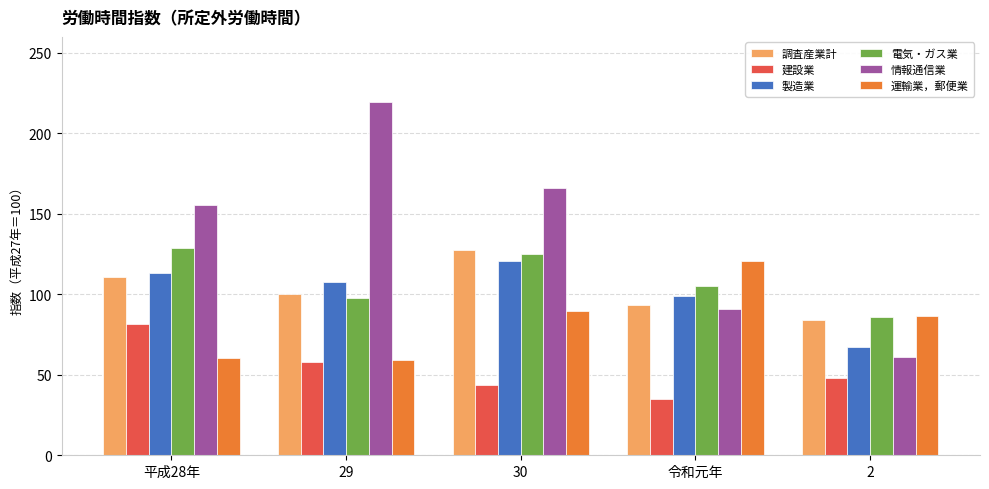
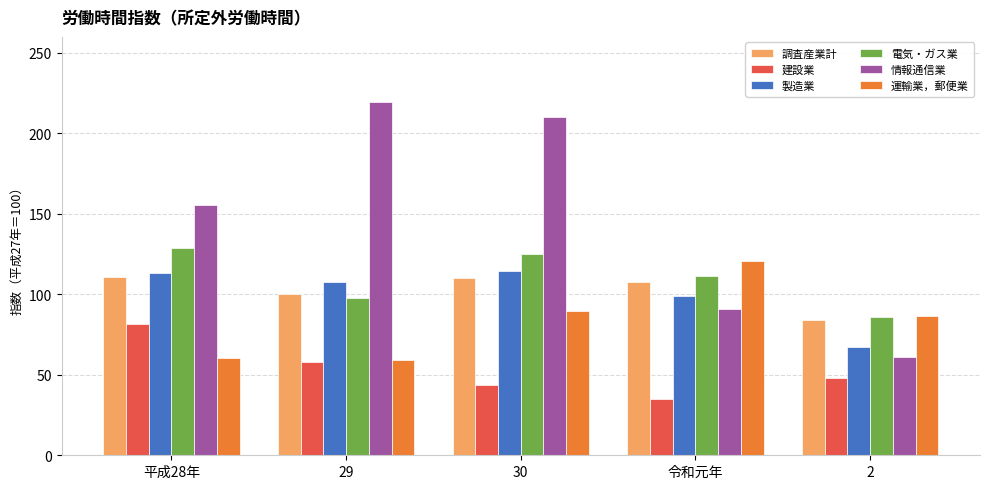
  {
    "調査産業計": {
      "平成28年": 111,
      "29": 101,
-     "30": 127,
-     "令和元年": 93,
+     "30": 110,
+     "令和元年": 108,
      "2": 84
    },
    "製造業": {
      "平成28年": 113,
      "29": 107,
-     "30": 121,
+     "30": 115,
      "令和元年": 99,
      "2": 67
    },
    "電気・ガス業": {
      "平成28年": 129,
      "29": 98,
      "30": 125,
-     "令和元年": 105,
+     "令和元年": 112,
      "2": 86
    },
    "情報通信業": {
      "平成28年": 155,
      "29": 220,
-     "30": 166,
+     "30": 210,
      "令和元年": 91,
      "2": 61
    }
  }
